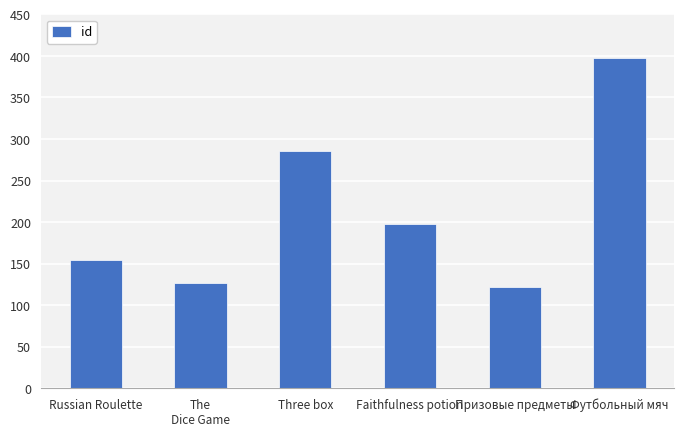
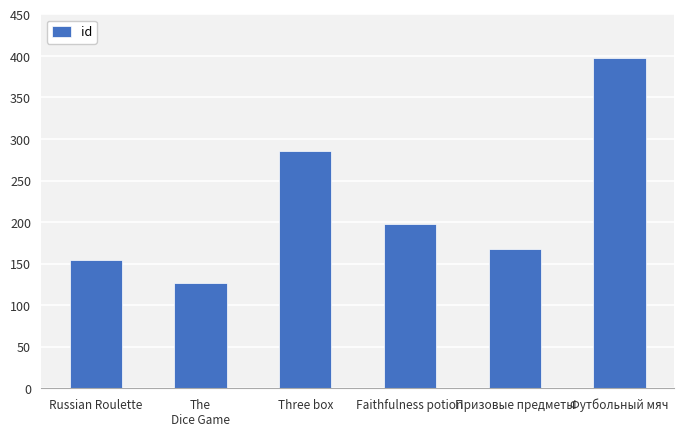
  {
    "Russian Roulette": 150,
    "The Dice Game": 130,
    "Three box": 290,
    "Faithfulness potion": 200,
-   "Призовые предметы": 120,
+   "Призовые предметы": 170,
    "Футбольный мяч": 400
  }
